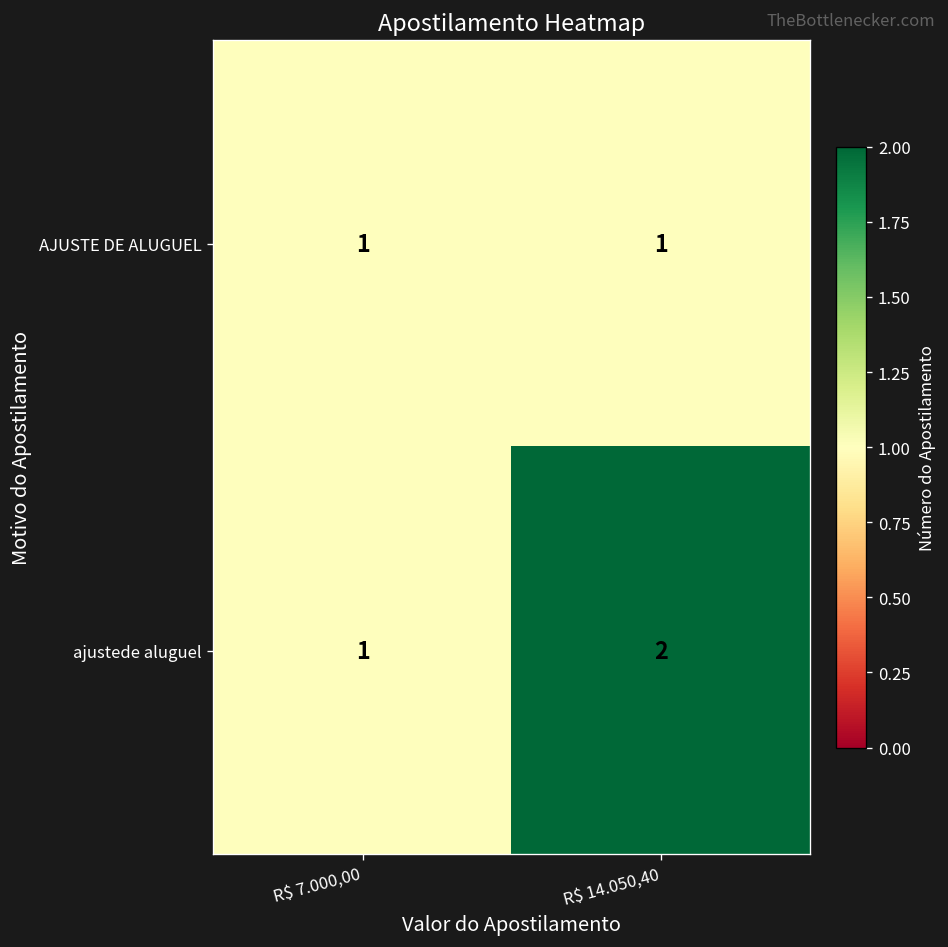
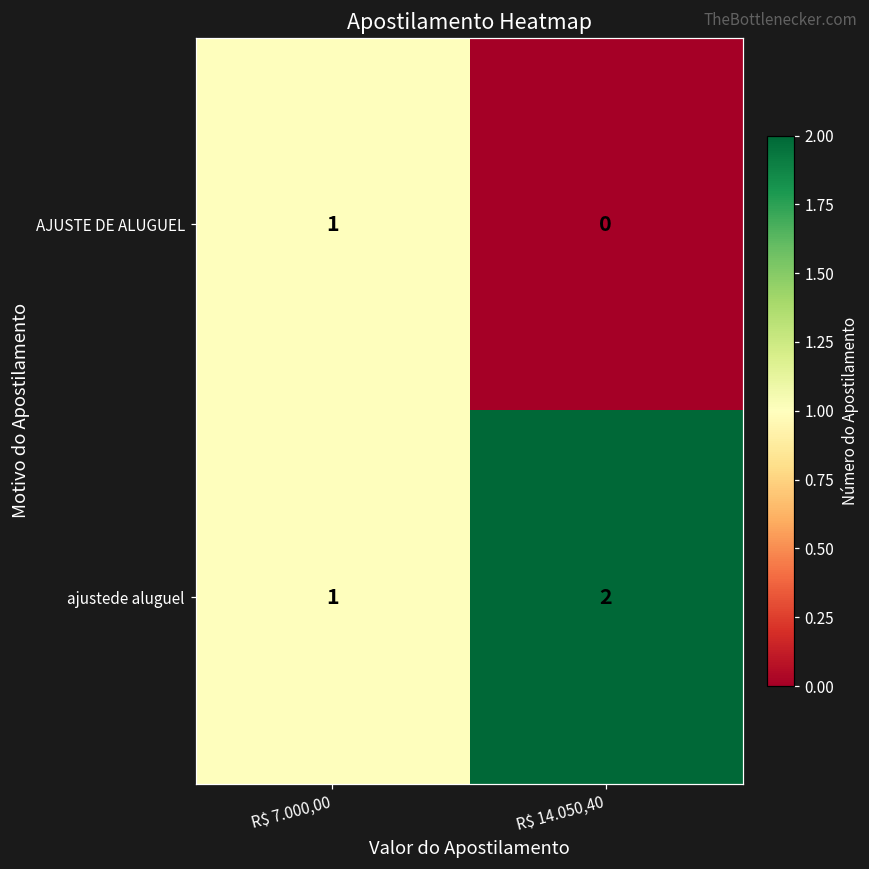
  {
    "AJUSTE DE ALUGUEL": {
      "R$ 7.000,00": 1,
-     "R$ 14.050,40": 1
+     "R$ 14.050,40": 0
    },
    "ajustede aluguel": {
      "R$ 7.000,00": 1,
      "R$ 14.050,40": 2
    }
  }
